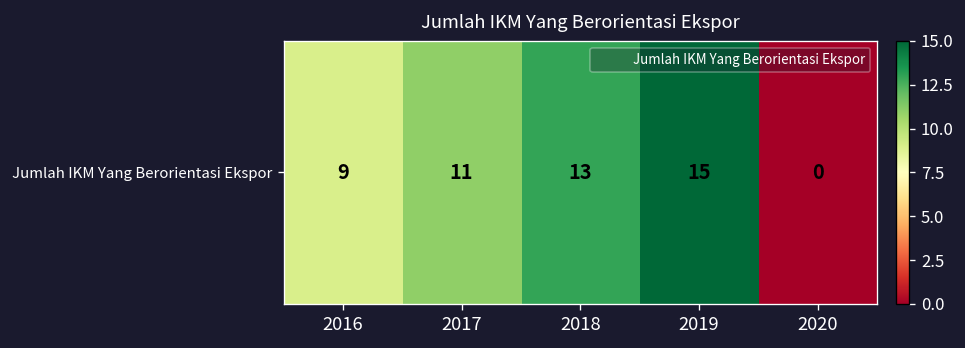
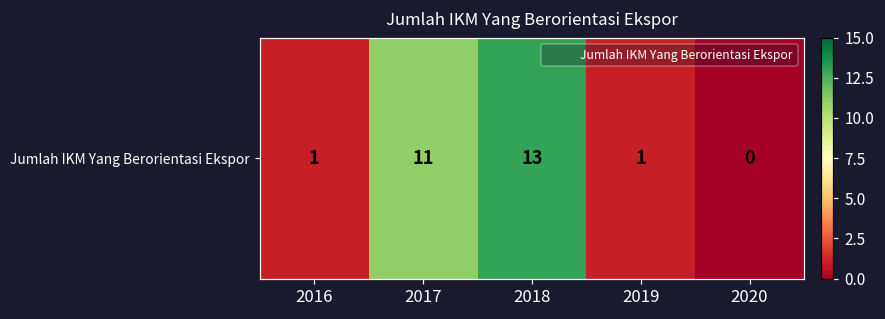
  {
    "Jumlah IKM Yang Berorientasi Ekspor": {
-     "2016": 9,
+     "2016": 1,
      "2017": 11,
      "2018": 13,
-     "2019": 15,
+     "2019": 1,
      "2020": 0
    }
  }
